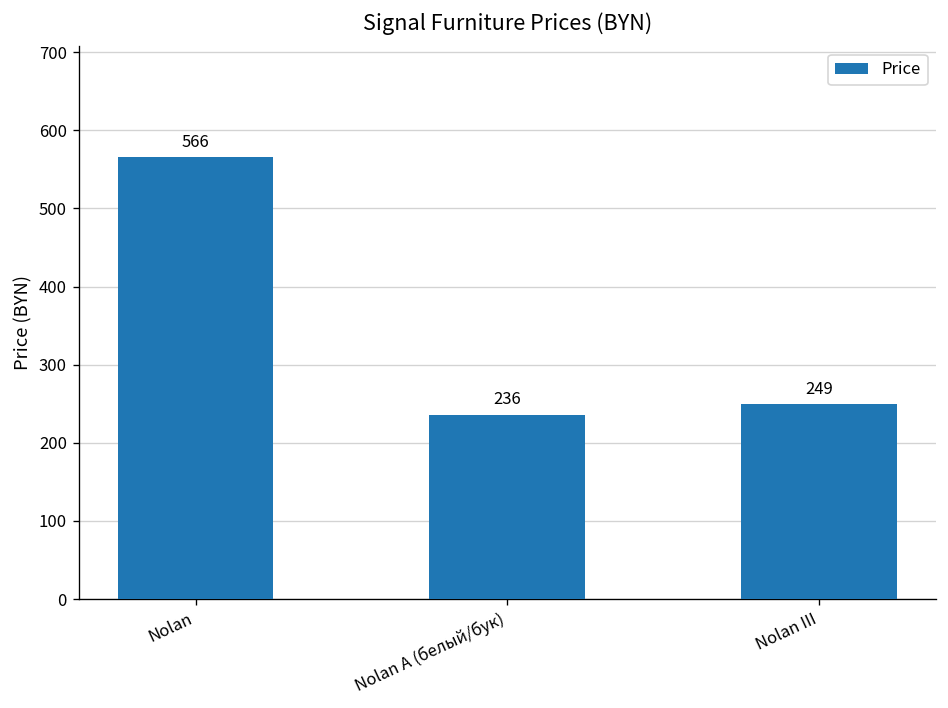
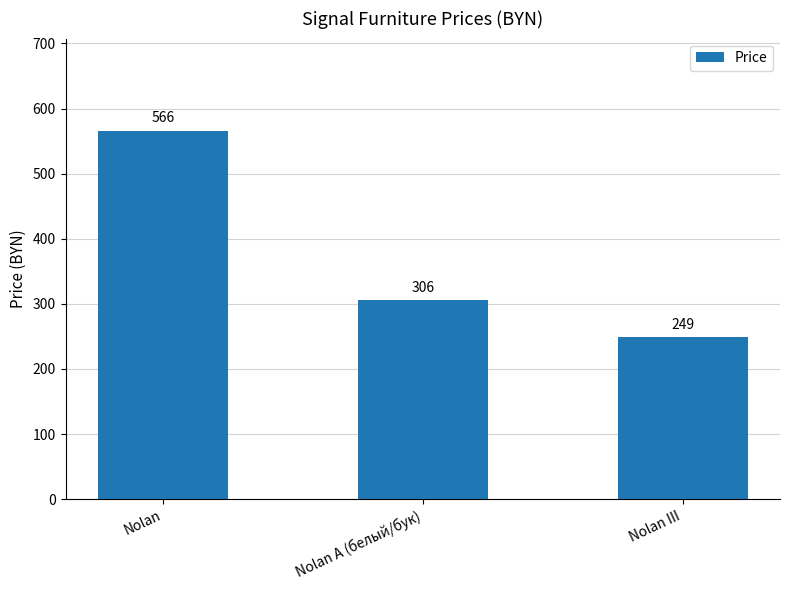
  {
    "Nolan": 566,
-   "Nolan A (белый/бук)": 236,
+   "Nolan A (белый/бук)": 306,
    "Nolan III": 249
  }
